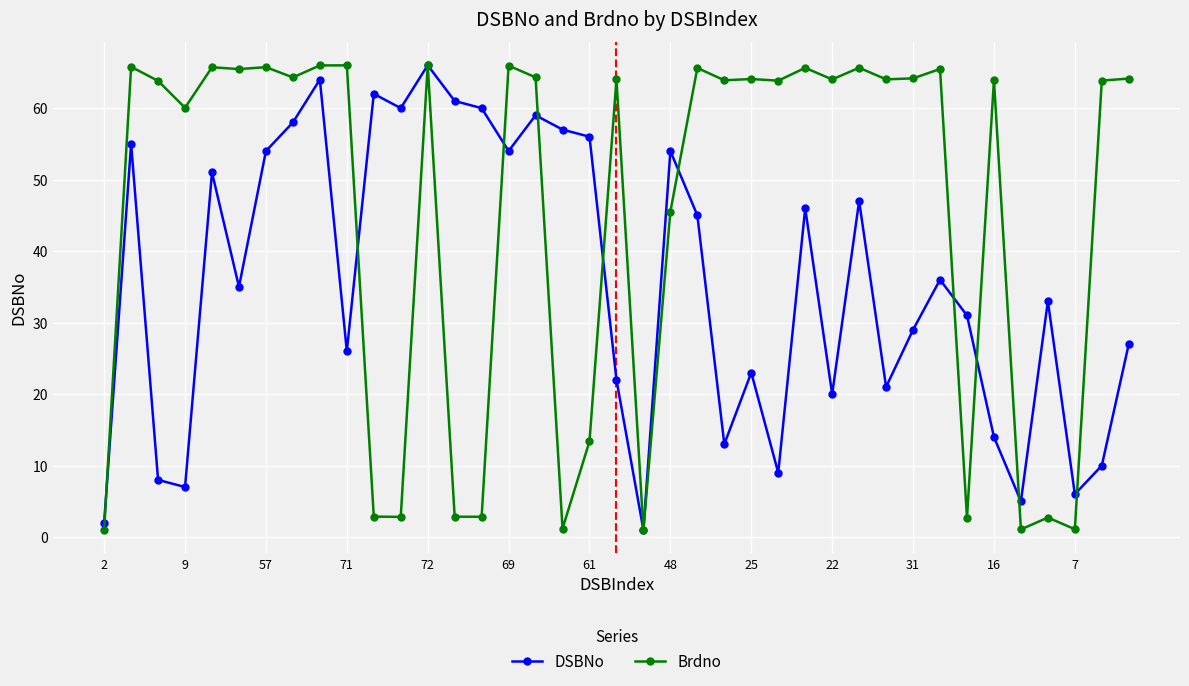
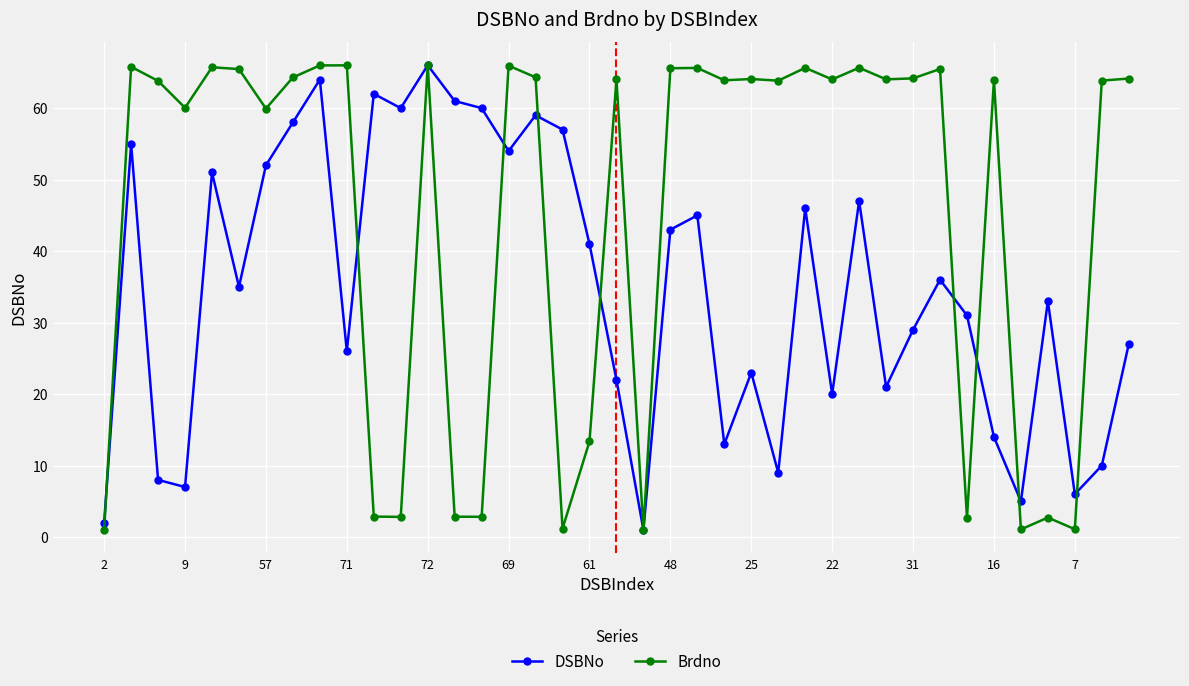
  {
    "DSBNo": {
      "9": 7,
-     "57": 54,
+     "57": 52,
      "71": 26,
      "69": 54,
-     "61": 56,
-     "48": 54
+     "61": 41,
+     "48": 43
    },
    "Brdno": {
      "9": 60,
-     "57": 66,
+     "57": 60,
      "71": 66,
      "69": 66,
      "61": 13,
-     "48": 46
+     "48": 66
    }
  }
